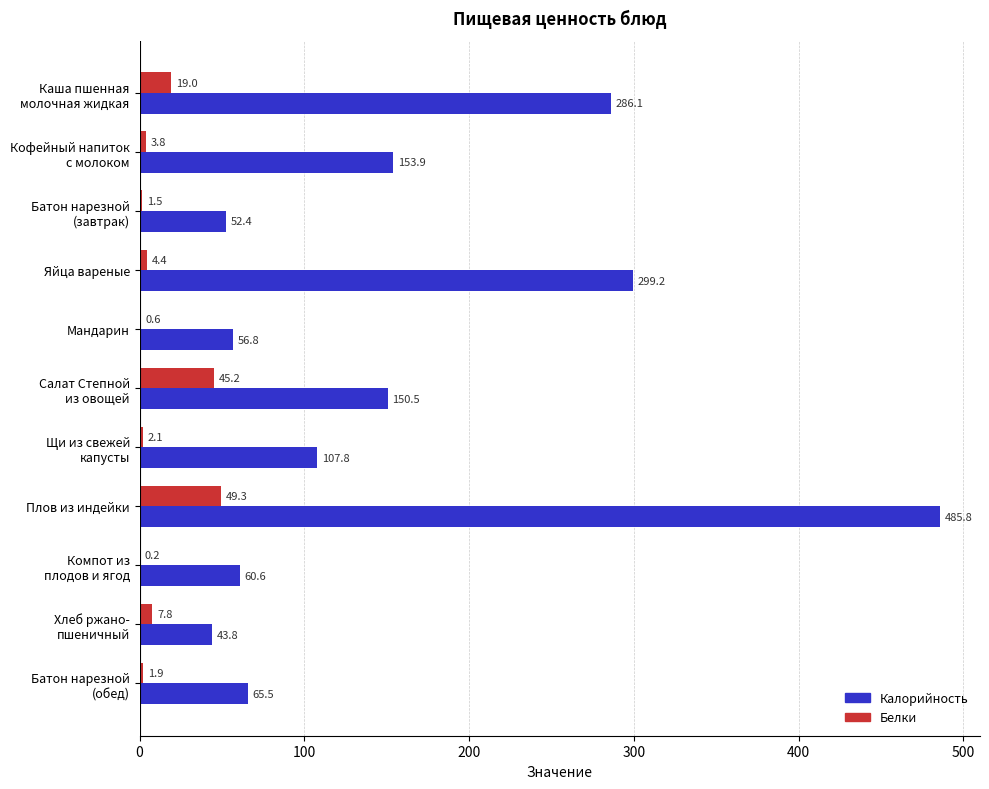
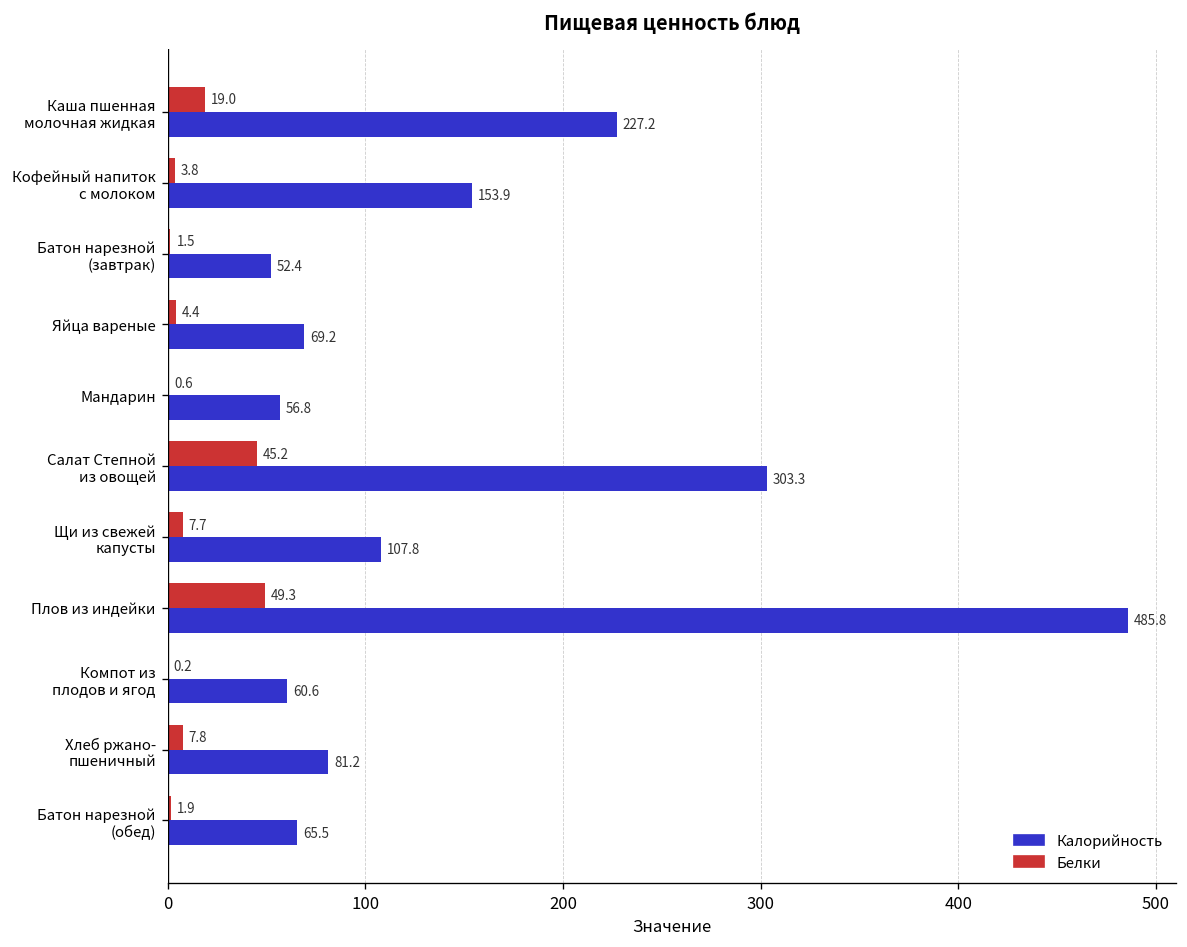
  {
    "Калорийность": {
-     "Каша пшенная молочная жидкая": 286.1,
+     "Каша пшенная молочная жидкая": 227.2,
      "Кофейный напиток с молоком": 153.9,
      "Батон нарезной (завтрак)": 52.4,
-     "Яйца вареные": 299.2,
+     "Яйца вареные": 69.2,
      "Мандарин": 56.8,
-     "Салат Степной из овощей": 150.5,
+     "Салат Степной из овощей": 303.3,
      "Щи из свежей капусты": 107.8,
      "Плов из индейки": 485.8,
      "Компот из плодов и ягод": 60.6,
-     "Хлеб ржано- пшеничный": 43.8,
+     "Хлеб ржано- пшеничный": 81.2,
      "Батон нарезной (обед)": 65.5
    },
    "Белки": {
      "Каша пшенная молочная жидкая": 19.0,
      "Кофейный напиток с молоком": 3.8,
      "Батон нарезной (завтрак)": 1.5,
      "Яйца вареные": 4.4,
      "Мандарин": 0.6,
      "Салат Степной из овощей": 45.2,
-     "Щи из свежей капусты": 2.1,
+     "Щи из свежей капусты": 7.7,
      "Плов из индейки": 49.3,
      "Компот из плодов и ягод": 0.2,
      "Хлеб ржано- пшеничный": 7.8,
      "Батон нарезной (обед)": 1.9
    }
  }
